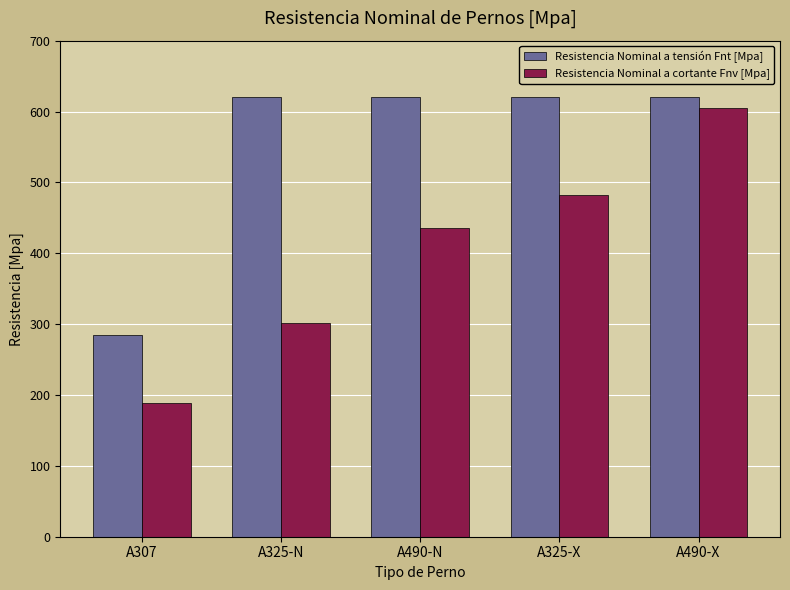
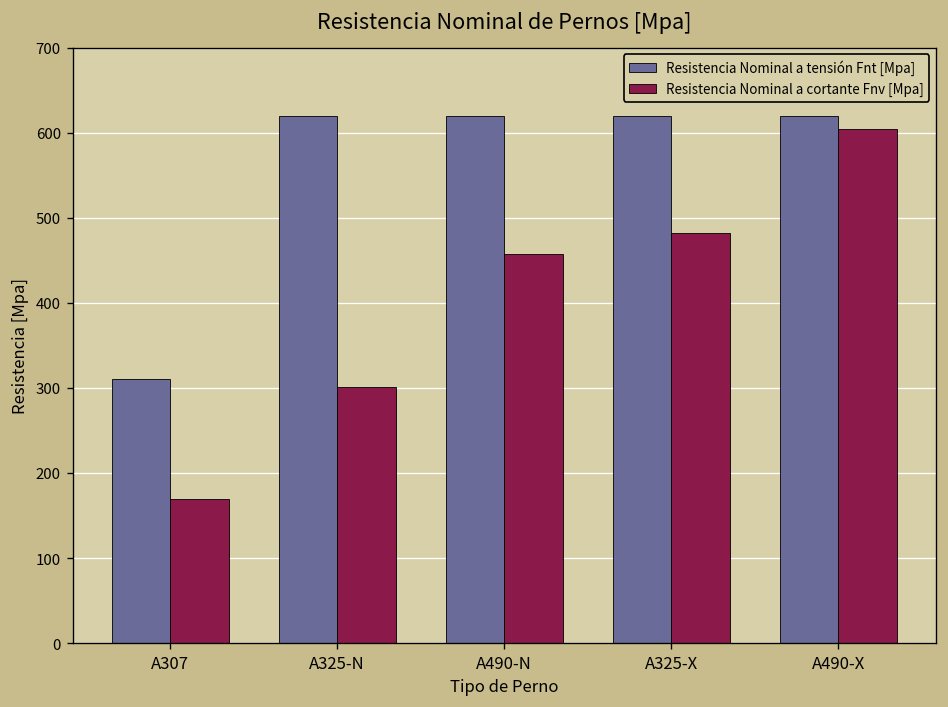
  {
    "Resistencia Nominal a tensión Fnt [Mpa]": {
-     "A307": 280,
+     "A307": 310,
      "A325-N": 620,
      "A490-N": 620,
      "A325-X": 620,
      "A490-X": 620
    },
    "Resistencia Nominal a cortante Fnv [Mpa]": {
-     "A307": 190,
+     "A307": 170,
      "A325-N": 300,
-     "A490-N": 440,
+     "A490-N": 460,
      "A325-X": 480,
      "A490-X": 610
    }
  }
